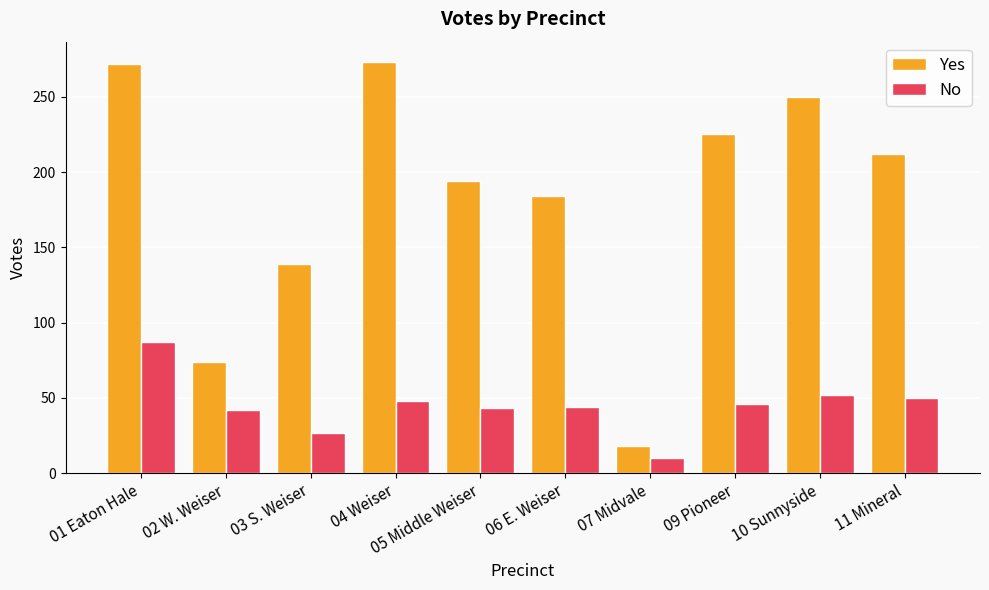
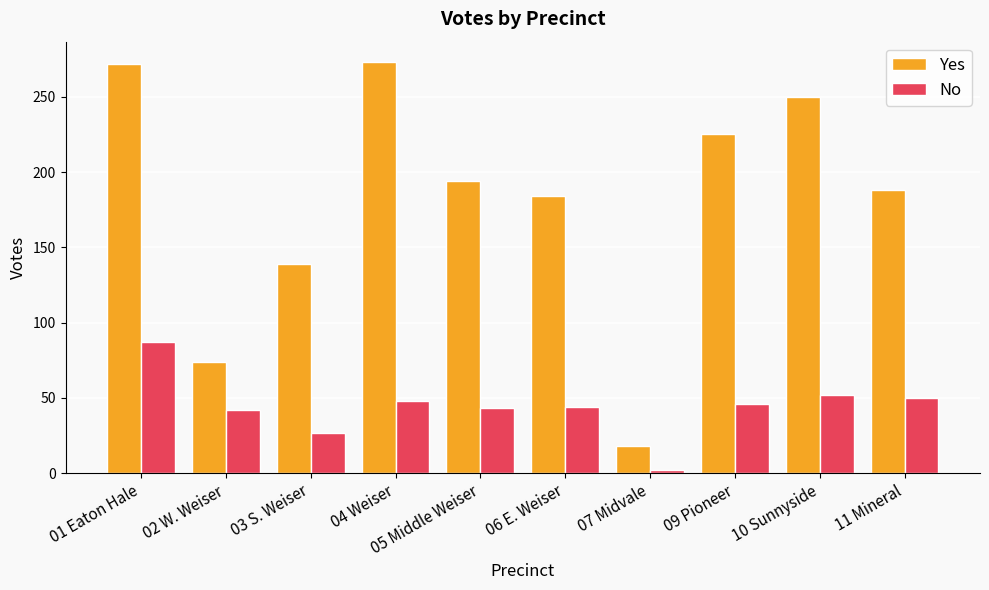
  {
    "Yes": {
      "01 Eaton Hale": 272,
      "02 W. Weiser": 74,
      "03 S. Weiser": 139,
      "04 Weiser": 273,
      "05 Middle Weiser": 194,
      "06 E. Weiser": 184,
      "07 Midvale": 18,
      "09 Pioneer": 225,
      "10 Sunnyside": 250,
-     "11 Mineral": 212
+     "11 Mineral": 188
    },
    "No": {
      "01 Eaton Hale": 87,
      "02 W. Weiser": 42,
      "03 S. Weiser": 27,
      "04 Weiser": 48,
      "05 Middle Weiser": 43,
      "06 E. Weiser": 44,
-     "07 Midvale": 10,
+     "07 Midvale": 2,
      "09 Pioneer": 46,
      "10 Sunnyside": 52,
      "11 Mineral": 50
    }
  }
